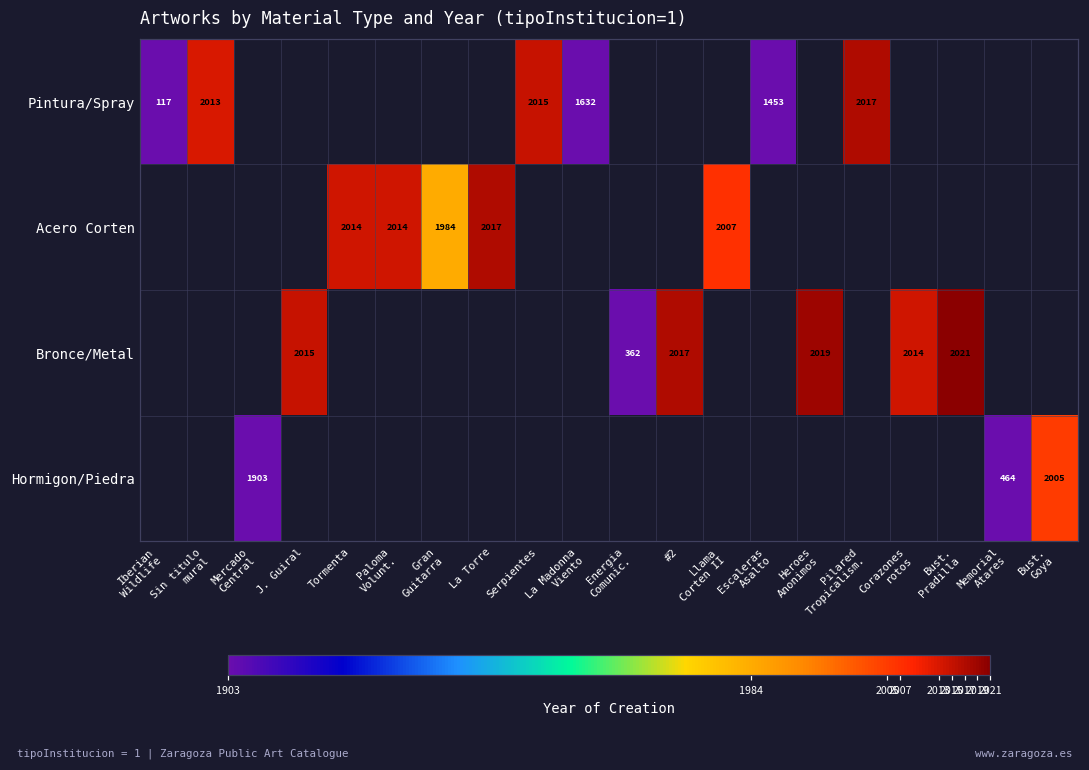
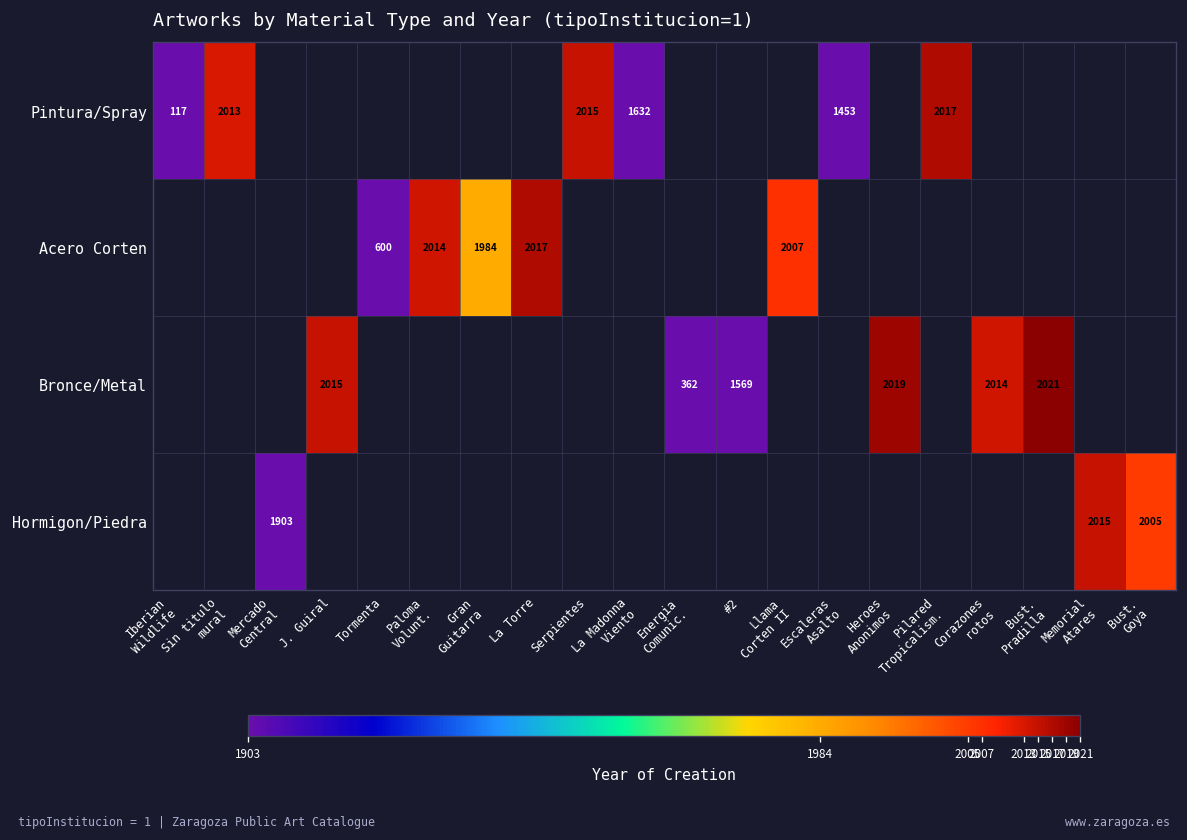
  {
    "Pintura/Spray": {
      "Iberian Wildlife": 117,
      "Sin titulo mural": 2013,
      "Serpientes": 2015,
      "La Madonna Viento": 1632,
      "Escaleras Asalto": 1453,
      "Pilared Tropicalism.": 2017
    },
    "Acero Corten": {
-     "Tormenta": 2014,
+     "Tormenta": 600,
      "Paloma Volunt.": 2014,
      "Gran Guitarra": 1984,
      "La Torre": 2017,
      "Llama Corten II": 2007
    },
    "Bronce/Metal": {
      "J. Guiral": 2015,
      "Energia Comunic.": 362,
-     "#2": 2017,
+     "#2": 1569,
      "Heroes Anonimos": 2019,
      "Corazones rotos": 2014,
      "Bust. Pradilla": 2021
    },
    "Hormigon/Piedra": {
      "Mercado Central": 1903,
-     "Memorial Atares": 464,
+     "Memorial Atares": 2015,
      "Bust. Goya": 2005
    }
  }
